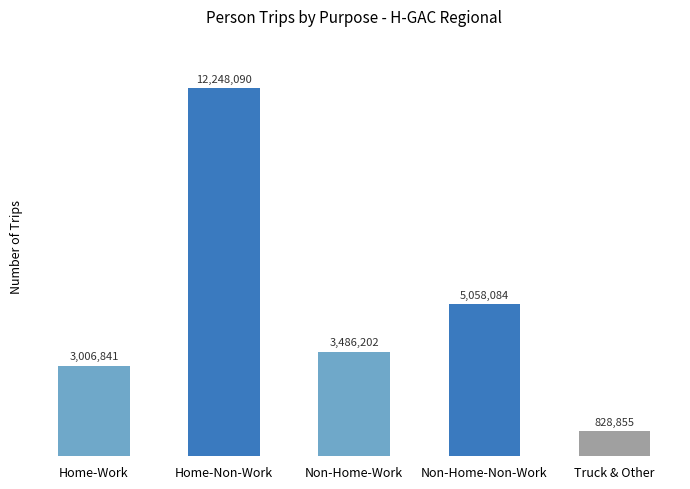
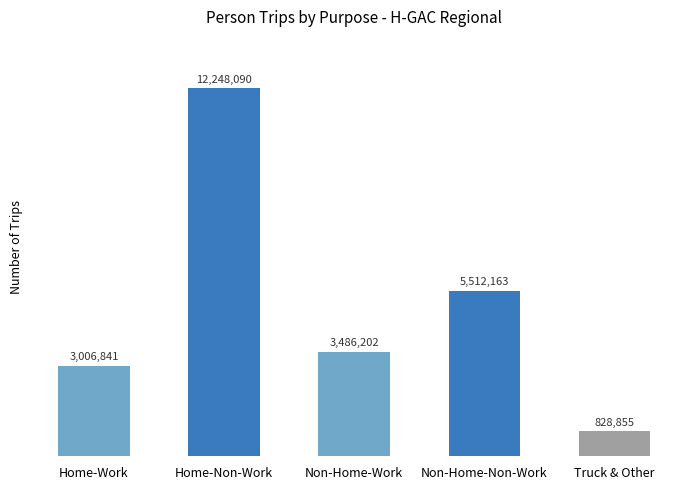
  {
    "Home-Work": "3,006,841",
    "Home-Non-Work": "12,248,090",
    "Non-Home-Work": "3,486,202",
-   "Non-Home-Non-Work": "5,058,084",
+   "Non-Home-Non-Work": "5,512,163",
    "Truck & Other": "828,855"
  }
